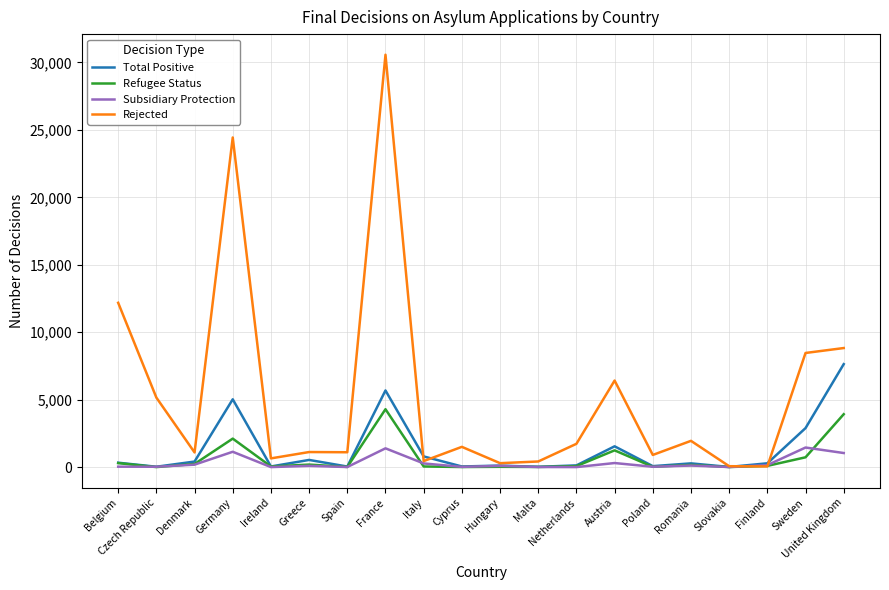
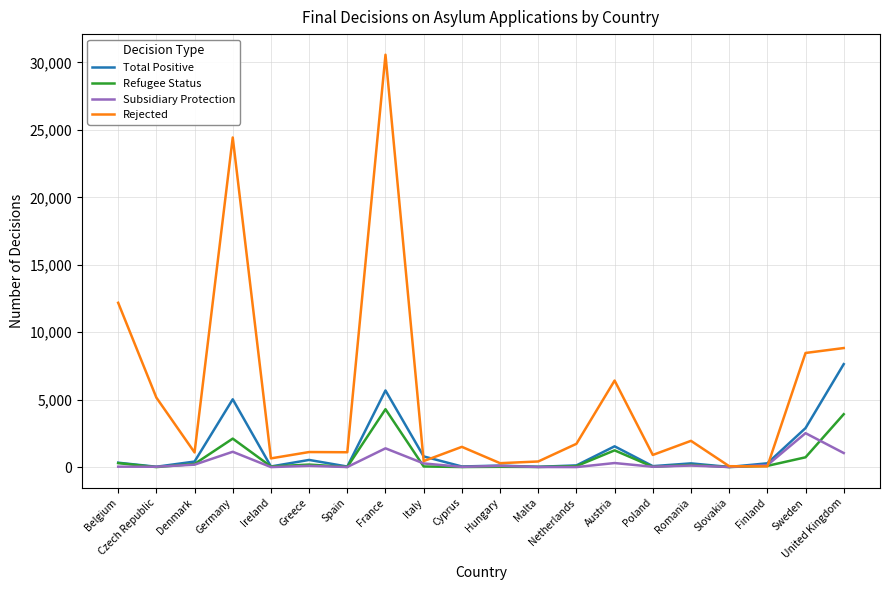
  {
    "Total Positive": {
      "Germany": "5,000",
      "Greece": "500",
      "France": "5,700",
      "Italy": "800",
      "Austria": "1,500",
      "Sweden": "2,900",
      "United Kingdom": "7,600"
    },
    "Refugee Status": {
      "Germany": "2,100",
      "France": "4,300",
      "Italy": "0",
      "Austria": "1,200",
      "Sweden": "700",
      "United Kingdom": "3,900"
    },
    "Subsidiary Protection": {
      "Belgium": "0",
      "Germany": "1,100",
      "France": "1,400",
      "Austria": "300",
-     "Sweden": "1,500",
+     "Sweden": "2,500",
      "United Kingdom": "1,000"
    },
    "Rejected": {
      "Belgium": "12,200",
      "Czech Republic": "5,200",
      "Denmark": "1,100",
      "Germany": "24,400",
      "Ireland": "600",
      "Greece": "1,100",
      "Spain": "1,100",
      "France": "30,600",
      "Cyprus": "1,500",
      "Malta": "400",
      "Netherlands": "1,700",
      "Austria": "6,400",
      "Poland": "900",
      "Romania": "1,900",
      "Sweden": "8,500",
      "United Kingdom": "8,800"
    }
  }
